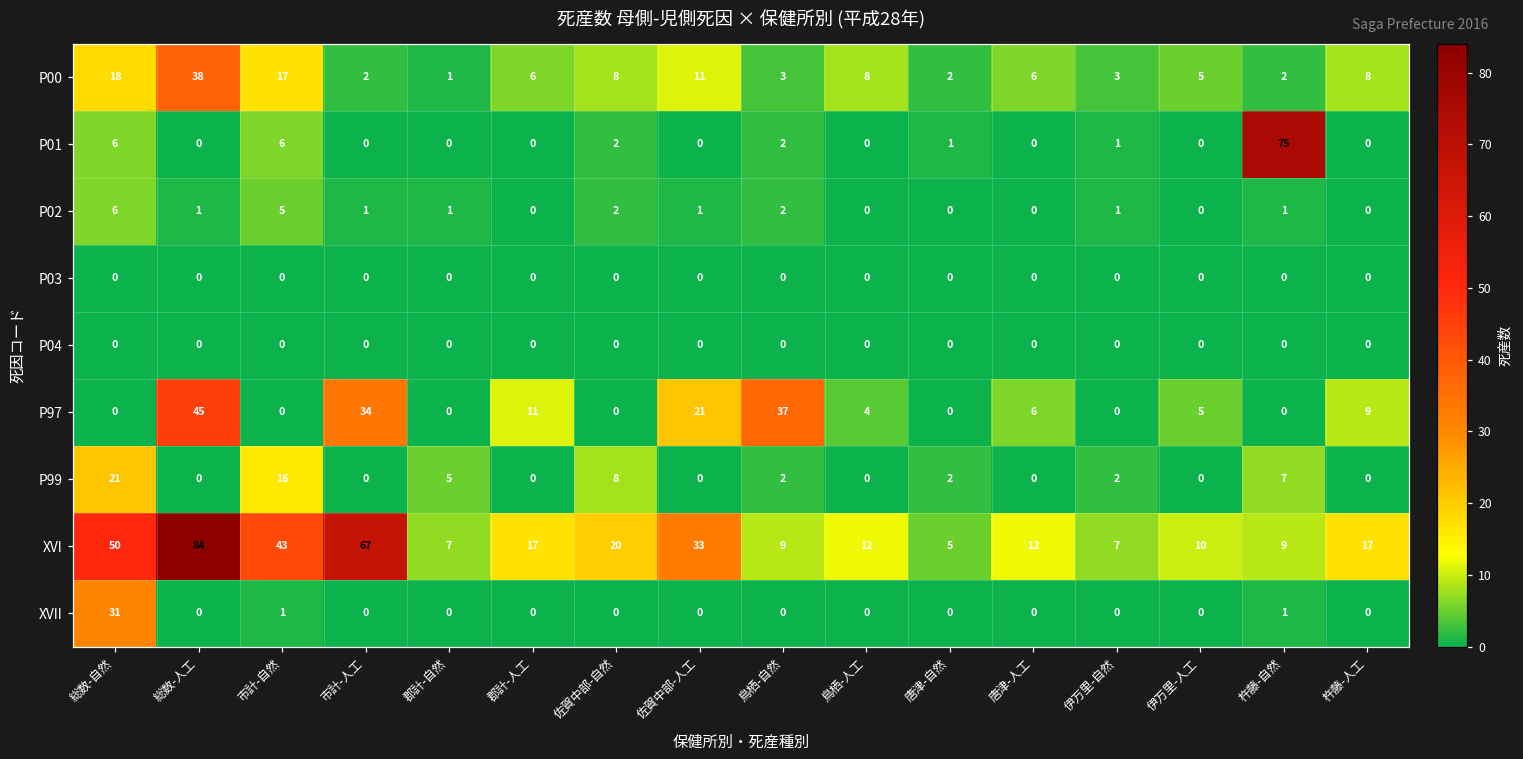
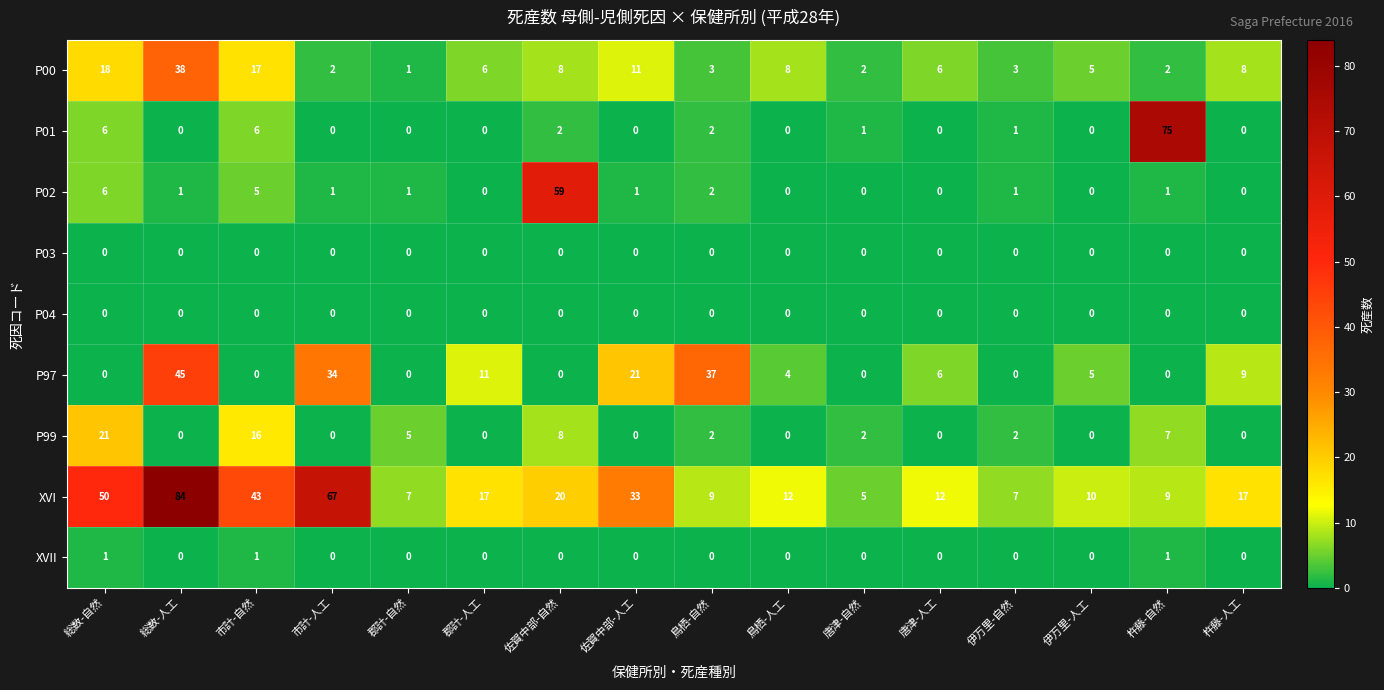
  {
    "P00": {
      "総数-自然": 18,
      "総数-人工": 38,
      "市計-自然": 17,
      "市計-人工": 2,
      "郡計-自然": 1,
      "郡計-人工": 6,
      "佐賀中部-自然": 8,
      "佐賀中部-人工": 11,
      "鳥栖-自然": 3,
      "鳥栖-人工": 8,
      "唐津-自然": 2,
      "唐津-人工": 6,
      "伊万里-自然": 3,
      "伊万里-人工": 5,
      "杵藤-自然": 2,
      "杵藤-人工": 8
    },
    "P01": {
      "総数-自然": 6,
      "総数-人工": 0,
      "市計-自然": 6,
      "市計-人工": 0,
      "郡計-自然": 0,
      "郡計-人工": 0,
      "佐賀中部-自然": 2,
      "佐賀中部-人工": 0,
      "鳥栖-自然": 2,
      "鳥栖-人工": 0,
      "唐津-自然": 1,
      "唐津-人工": 0,
      "伊万里-自然": 1,
      "伊万里-人工": 0,
      "杵藤-自然": 75,
      "杵藤-人工": 0
    },
    "P02": {
      "総数-自然": 6,
      "総数-人工": 1,
      "市計-自然": 5,
      "市計-人工": 1,
      "郡計-自然": 1,
      "郡計-人工": 0,
-     "佐賀中部-自然": 2,
+     "佐賀中部-自然": 59,
      "佐賀中部-人工": 1,
      "鳥栖-自然": 2,
      "鳥栖-人工": 0,
      "唐津-自然": 0,
      "唐津-人工": 0,
      "伊万里-自然": 1,
      "伊万里-人工": 0,
      "杵藤-自然": 1,
      "杵藤-人工": 0
    },
    "P03": {
      "総数-自然": 0,
      "総数-人工": 0,
      "市計-自然": 0,
      "市計-人工": 0,
      "郡計-自然": 0,
      "郡計-人工": 0,
      "佐賀中部-自然": 0,
      "佐賀中部-人工": 0,
      "鳥栖-自然": 0,
      "鳥栖-人工": 0,
      "唐津-自然": 0,
      "唐津-人工": 0,
      "伊万里-自然": 0,
      "伊万里-人工": 0,
      "杵藤-自然": 0,
      "杵藤-人工": 0
    },
    "P04": {
      "総数-自然": 0,
      "総数-人工": 0,
      "市計-自然": 0,
      "市計-人工": 0,
      "郡計-自然": 0,
      "郡計-人工": 0,
      "佐賀中部-自然": 0,
      "佐賀中部-人工": 0,
      "鳥栖-自然": 0,
      "鳥栖-人工": 0,
      "唐津-自然": 0,
      "唐津-人工": 0,
      "伊万里-自然": 0,
      "伊万里-人工": 0,
      "杵藤-自然": 0,
      "杵藤-人工": 0
    },
    "P97": {
      "総数-自然": 0,
      "総数-人工": 45,
      "市計-自然": 0,
      "市計-人工": 34,
      "郡計-自然": 0,
      "郡計-人工": 11,
      "佐賀中部-自然": 0,
      "佐賀中部-人工": 21,
      "鳥栖-自然": 37,
      "鳥栖-人工": 4,
      "唐津-自然": 0,
      "唐津-人工": 6,
      "伊万里-自然": 0,
      "伊万里-人工": 5,
      "杵藤-自然": 0,
      "杵藤-人工": 9
    },
    "P99": {
      "総数-自然": 21,
      "総数-人工": 0,
      "市計-自然": 16,
      "市計-人工": 0,
      "郡計-自然": 5,
      "郡計-人工": 0,
      "佐賀中部-自然": 8,
      "佐賀中部-人工": 0,
      "鳥栖-自然": 2,
      "鳥栖-人工": 0,
      "唐津-自然": 2,
      "唐津-人工": 0,
      "伊万里-自然": 2,
      "伊万里-人工": 0,
      "杵藤-自然": 7,
      "杵藤-人工": 0
    },
    "XVI": {
      "総数-自然": 50,
      "総数-人工": 84,
      "市計-自然": 43,
      "市計-人工": 67,
      "郡計-自然": 7,
      "郡計-人工": 17,
      "佐賀中部-自然": 20,
      "佐賀中部-人工": 33,
      "鳥栖-自然": 9,
      "鳥栖-人工": 12,
      "唐津-自然": 5,
      "唐津-人工": 12,
      "伊万里-自然": 7,
      "伊万里-人工": 10,
      "杵藤-自然": 9,
      "杵藤-人工": 17
    },
    "XVII": {
-     "総数-自然": 31,
+     "総数-自然": 1,
      "総数-人工": 0,
      "市計-自然": 1,
      "市計-人工": 0,
      "郡計-自然": 0,
      "郡計-人工": 0,
      "佐賀中部-自然": 0,
      "佐賀中部-人工": 0,
      "鳥栖-自然": 0,
      "鳥栖-人工": 0,
      "唐津-自然": 0,
      "唐津-人工": 0,
      "伊万里-自然": 0,
      "伊万里-人工": 0,
      "杵藤-自然": 1,
      "杵藤-人工": 0
    }
  }
